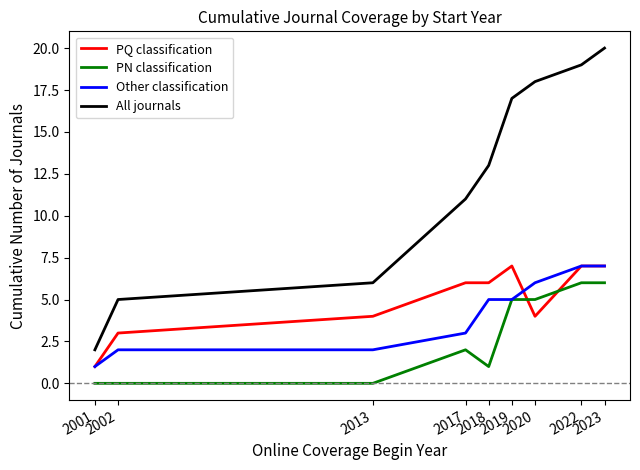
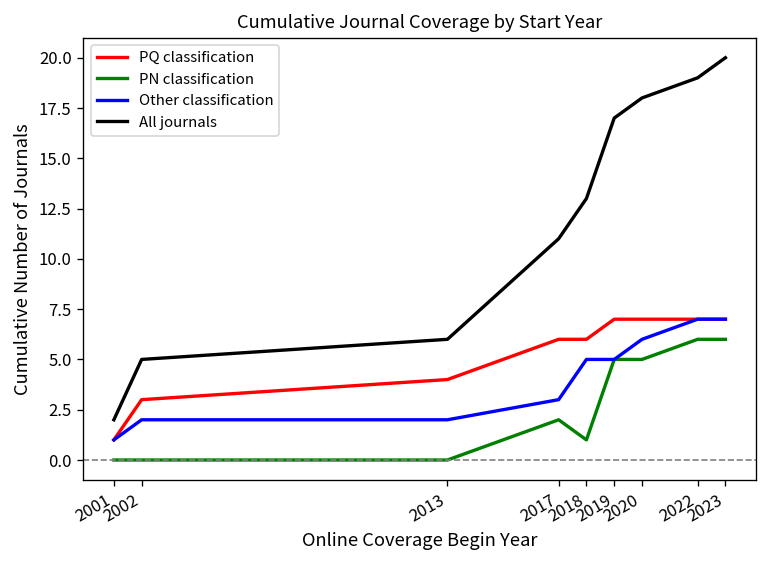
  {
    "PQ classification": {
      "2002": 3,
      "2013": 4,
      "2017": 6,
      "2018": 6,
      "2019": 7,
-     "2020": 4
+     "2020": 7
    },
    "PN classification": {
      "2001": 0,
      "2002": 0,
      "2013": 0,
      "2017": 2,
      "2018": 1,
      "2020": 5,
      "2022": 6,
      "2023": 6
    },
    "Other classification": {
      "2002": 2,
      "2013": 2,
      "2017": 3,
      "2018": 5,
      "2020": 6
    },
    "All journals": {
      "2001": 2,
      "2002": 5,
      "2013": 6,
      "2017": 11,
      "2018": 13,
      "2019": 17,
      "2020": 18,
      "2022": 19,
      "2023": 20
    }
  }
